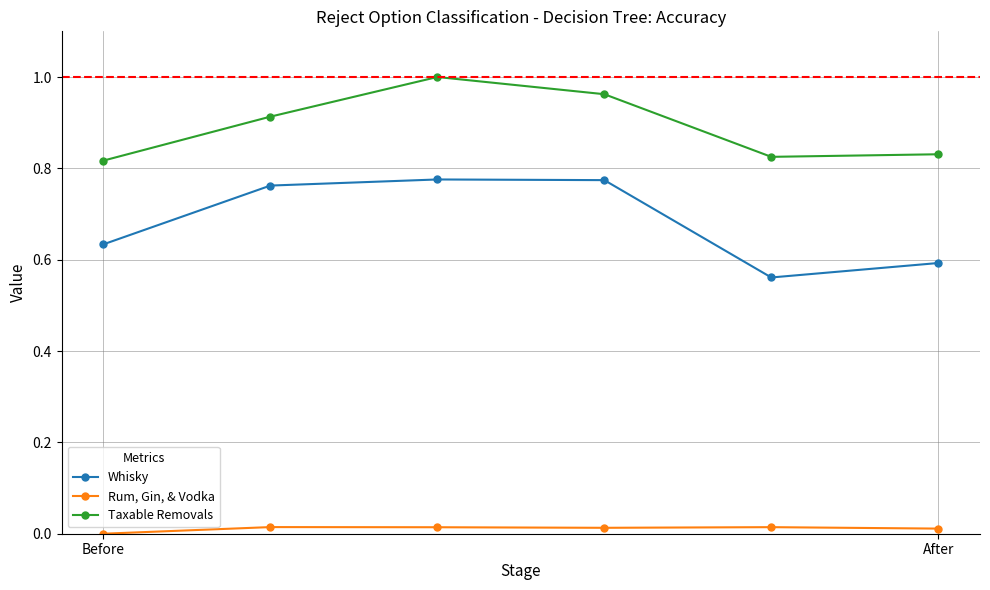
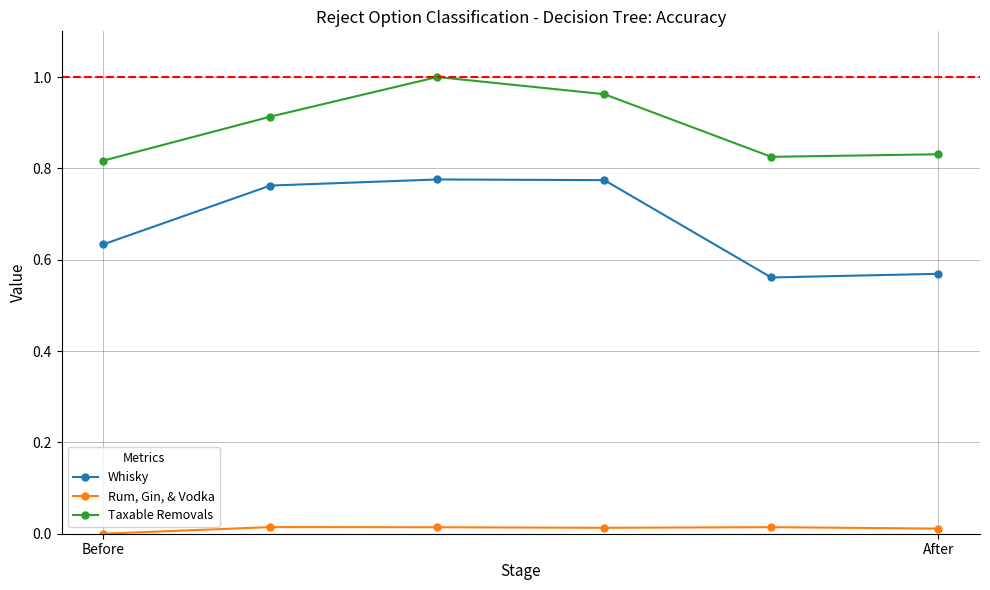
  {
    "Whisky": {
      "Before": 0.63,
-     "After": 0.59
+     "After": 0.57
    },
    "Rum, Gin, & Vodka": {
      "Before": 0.00,
      "After": 0.01
    },
    "Taxable Removals": {
      "Before": 0.82,
      "After": 0.83
    }
  }
